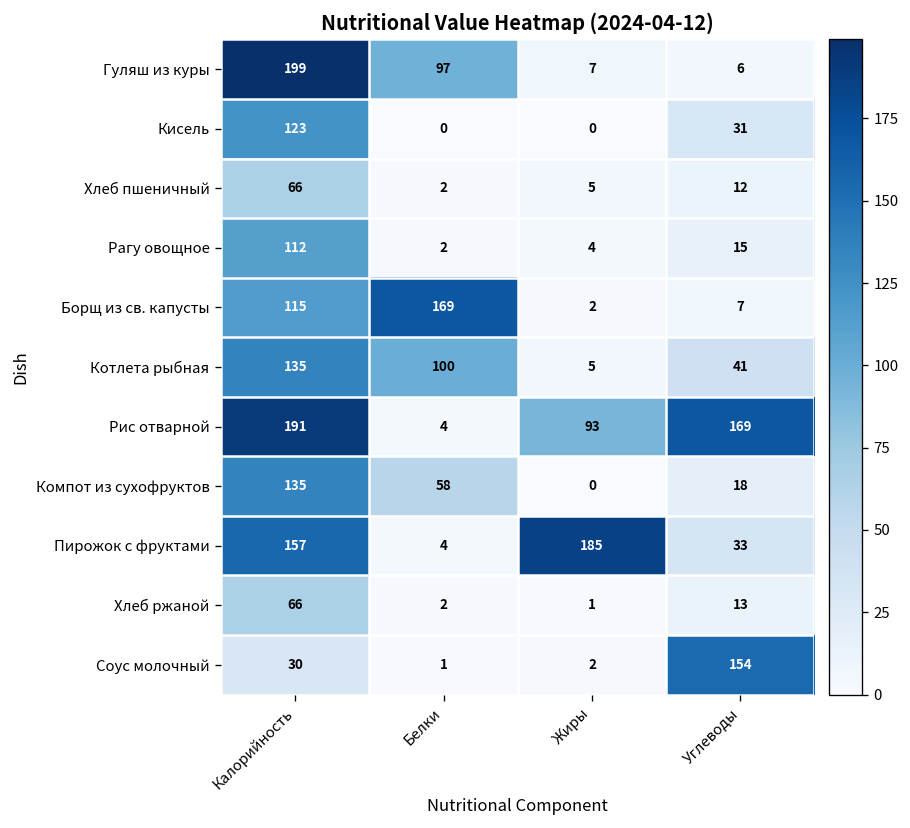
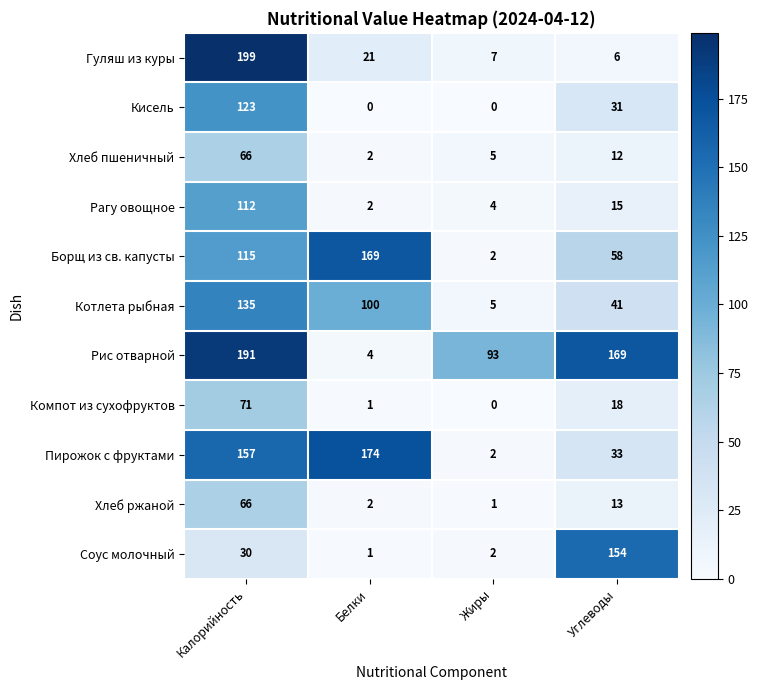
  {
    "Гуляш из куры": {
      "Калорийность": 199,
-     "Белки": 97,
+     "Белки": 21,
      "Жиры": 7,
      "Углеводы": 6
    },
    "Кисель": {
      "Калорийность": 123,
      "Белки": 0,
      "Жиры": 0,
      "Углеводы": 31
    },
    "Хлеб пшеничный": {
      "Калорийность": 66,
      "Белки": 2,
      "Жиры": 5,
      "Углеводы": 12
    },
    "Рагу овощное": {
      "Калорийность": 112,
      "Белки": 2,
      "Жиры": 4,
      "Углеводы": 15
    },
    "Борщ из св. капусты": {
      "Калорийность": 115,
      "Белки": 169,
      "Жиры": 2,
-     "Углеводы": 7
+     "Углеводы": 58
    },
    "Котлета рыбная": {
      "Калорийность": 135,
      "Белки": 100,
      "Жиры": 5,
      "Углеводы": 41
    },
    "Рис отварной": {
      "Калорийность": 191,
      "Белки": 4,
      "Жиры": 93,
      "Углеводы": 169
    },
    "Компот из сухофруктов": {
-     "Калорийность": 135,
-     "Белки": 58,
+     "Калорийность": 71,
+     "Белки": 1,
      "Жиры": 0,
      "Углеводы": 18
    },
    "Пирожок с фруктами": {
      "Калорийность": 157,
-     "Белки": 4,
-     "Жиры": 185,
+     "Белки": 174,
+     "Жиры": 2,
      "Углеводы": 33
    },
    "Хлеб ржаной": {
      "Калорийность": 66,
      "Белки": 2,
      "Жиры": 1,
      "Углеводы": 13
    },
    "Соус молочный": {
      "Калорийность": 30,
      "Белки": 1,
      "Жиры": 2,
      "Углеводы": 154
    }
  }
